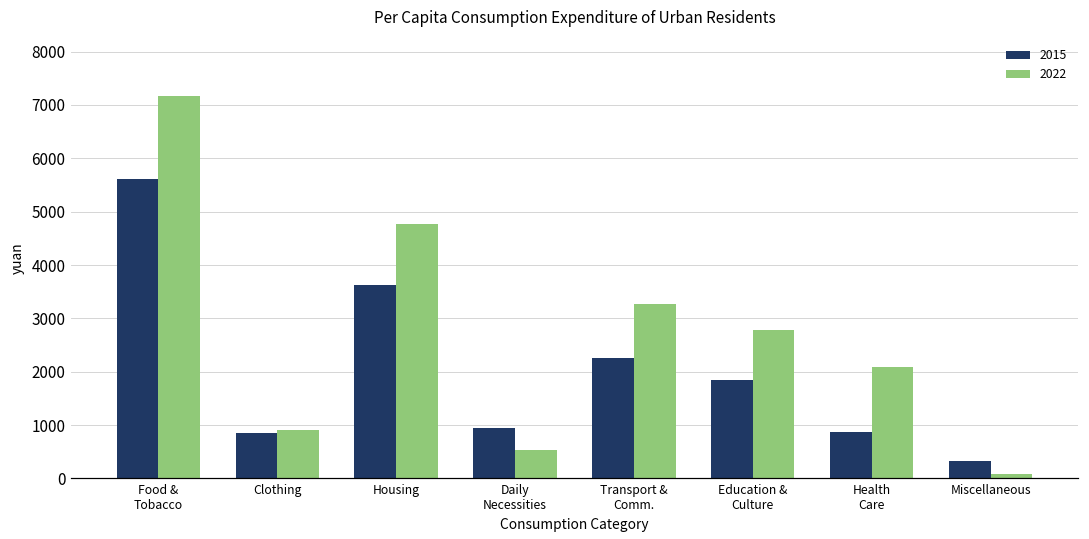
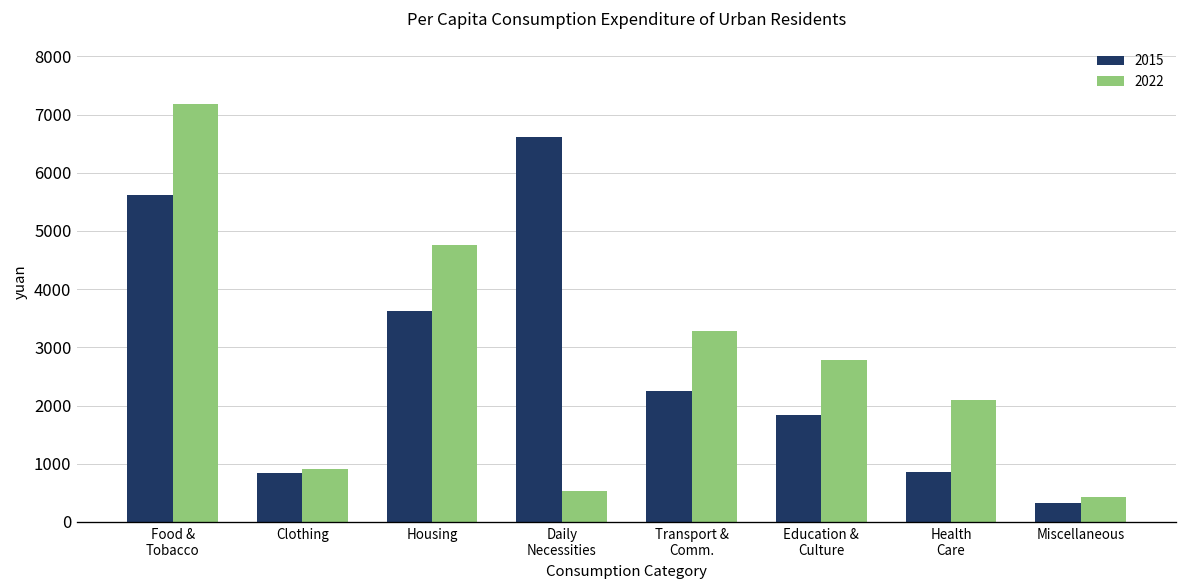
  {
    "2015": {
      "Food & Tobacco": 5600,
      "Clothing": 800,
      "Housing": 3600,
-     "Daily Necessities": 1000,
+     "Daily Necessities": 6600,
      "Transport & Comm.": 2200,
      "Education & Culture": 1800,
      "Health Care": 900,
      "Miscellaneous": 300
    },
    "2022": {
      "Food & Tobacco": 7200,
      "Clothing": 900,
      "Housing": 4800,
      "Daily Necessities": 500,
      "Transport & Comm.": 3300,
      "Education & Culture": 2800,
      "Health Care": 2100,
-     "Miscellaneous": 100
+     "Miscellaneous": 400
    }
  }
